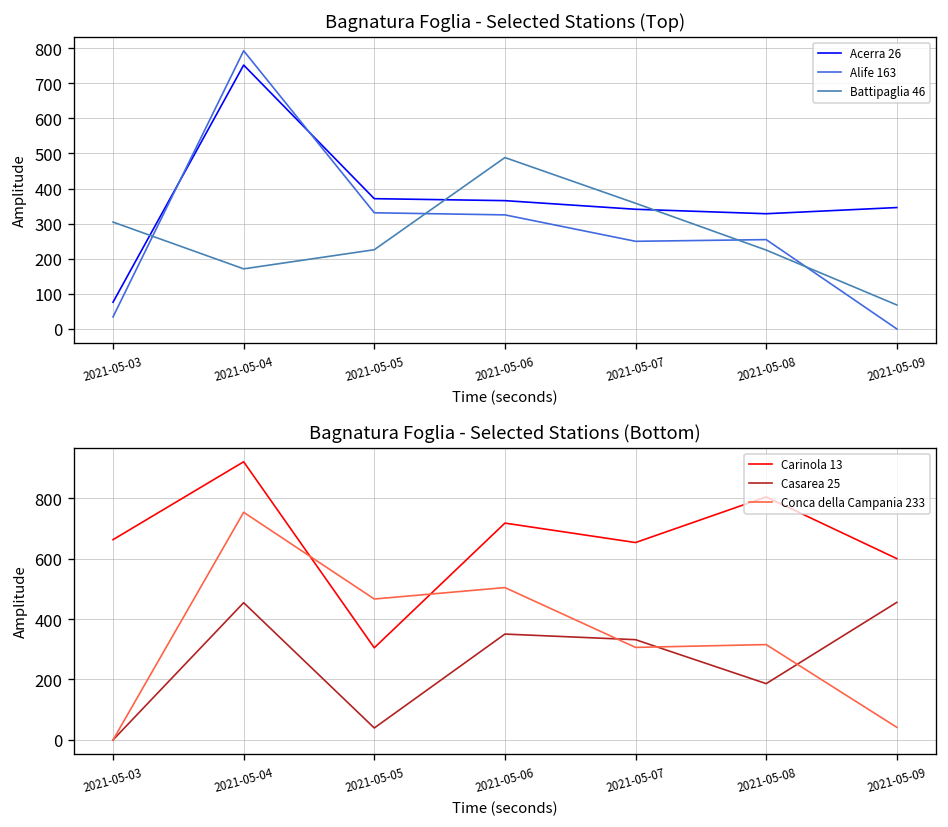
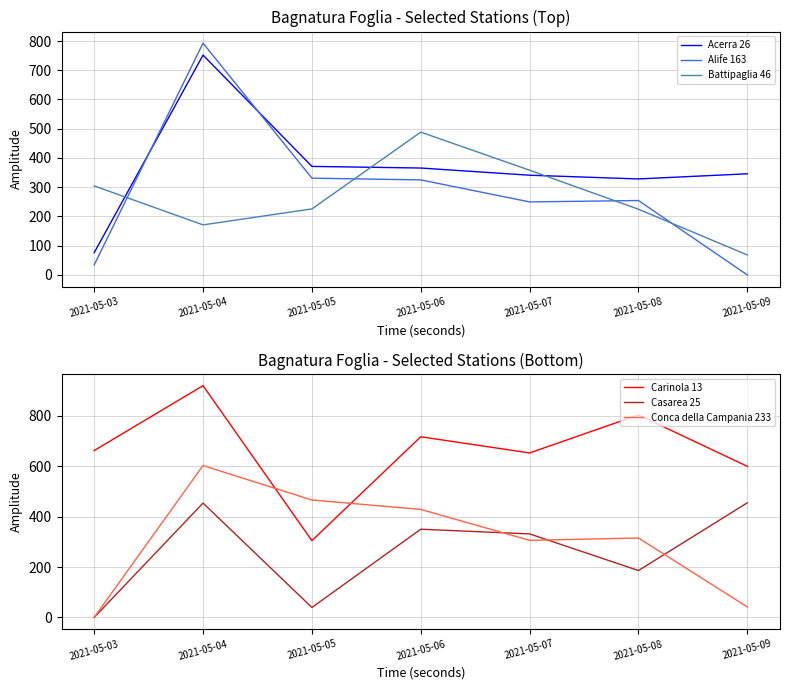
  {
    "Bagnatura Foglia - Selected Stations (Top)": {
      "Acerra 26": {
        "2021-05-03": 80,
        "2021-05-04": 750,
        "2021-05-05": 370,
        "2021-05-06": 370,
        "2021-05-07": 340,
        "2021-05-08": 330,
        "2021-05-09": 350
      }
    },
    "Bagnatura Foglia - Selected Stations (Bottom)": {
      "Carinola 13": {
        "2021-05-03": 660,
        "2021-05-04": 920,
        "2021-05-05": 300,
        "2021-05-06": 720,
        "2021-05-07": 650,
        "2021-05-09": 600
      },
      "Casarea 25": {
        "2021-05-04": 450,
        "2021-05-05": 40,
        "2021-05-06": 350,
        "2021-05-07": 330,
        "2021-05-08": 190,
        "2021-05-09": 460
      },
      "Conca della Campania 233": {
-       "2021-05-04": 750,
+       "2021-05-04": 600,
        "2021-05-05": 470,
-       "2021-05-06": 500,
+       "2021-05-06": 430,
        "2021-05-07": 310,
        "2021-05-08": 320,
        "2021-05-09": 40
      }
    }
  }
